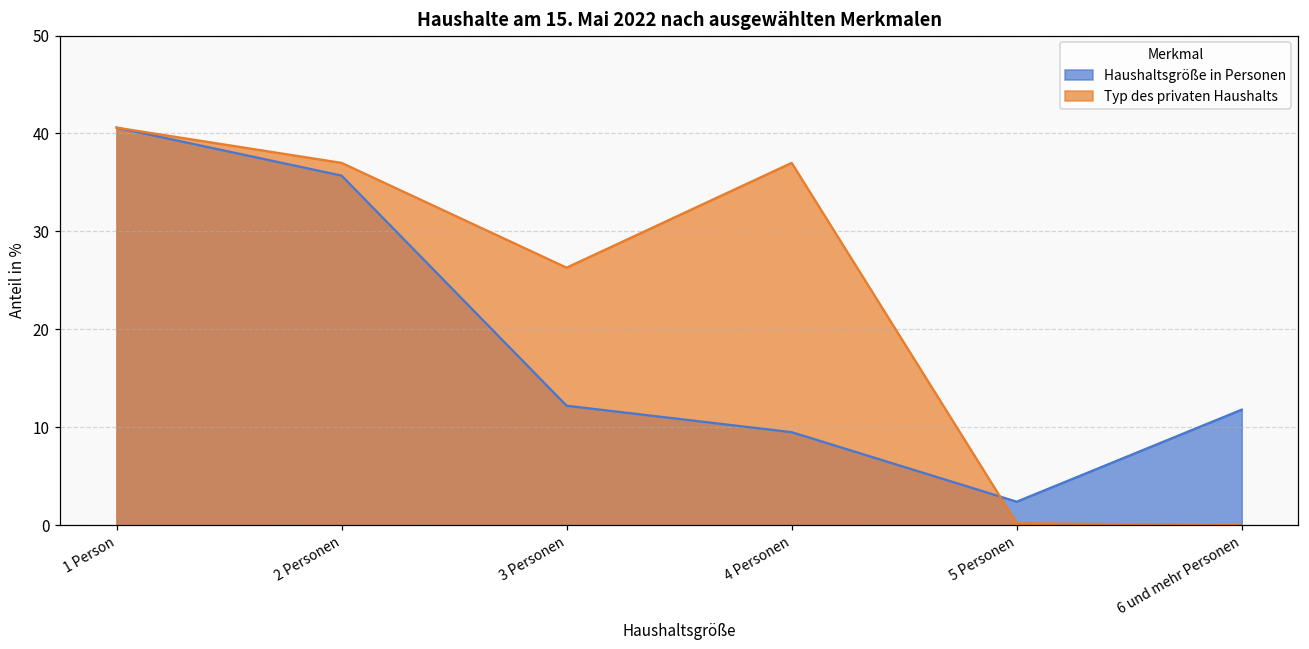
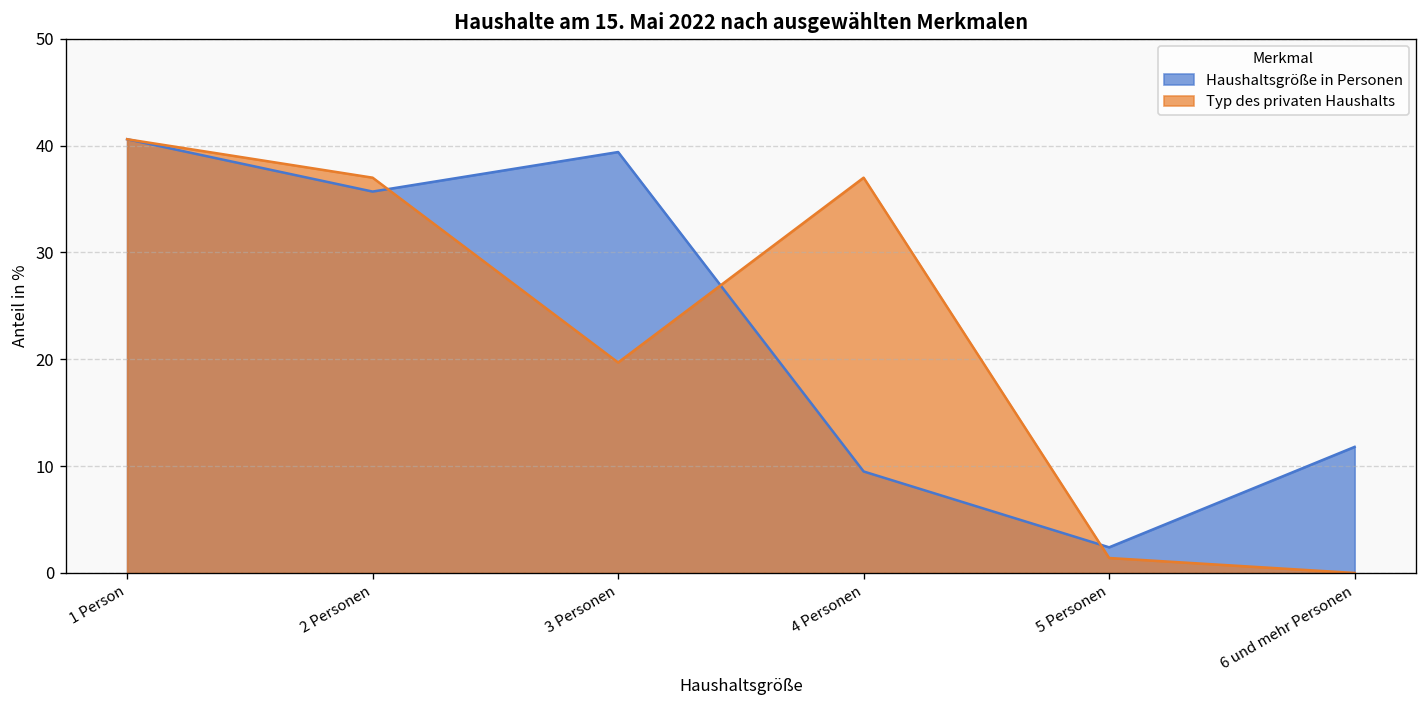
  {
    "Haushaltsgröße in Personen": {
      "2 Personen": 36,
-     "3 Personen": 12,
+     "3 Personen": 39,
      "4 Personen": 10,
      "5 Personen": 2,
      "6 und mehr Personen": 12
    },
    "Typ des privaten Haushalts": {
      "2 Personen": 37,
-     "3 Personen": 26,
+     "3 Personen": 20,
      "4 Personen": 37,
-     "5 Personen": 0,
+     "5 Personen": 1,
      "6 und mehr Personen": 0
    }
  }
